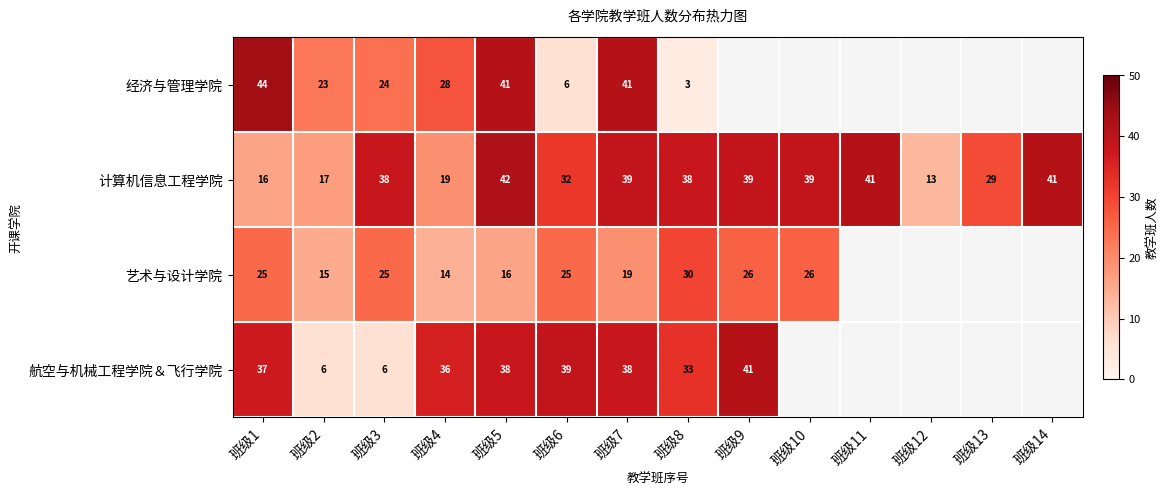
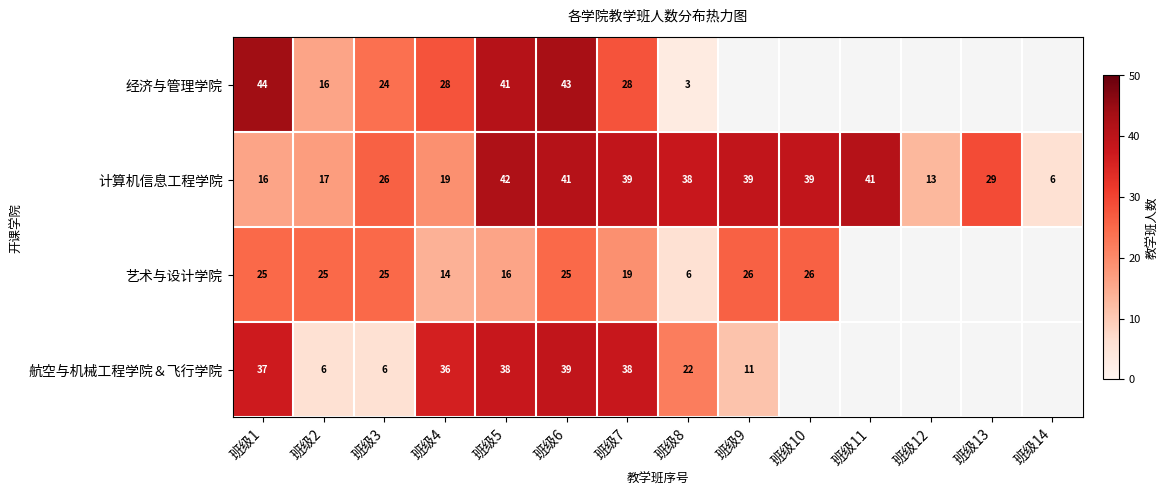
  {
    "经济与管理学院": {
      "班级1": 44,
-     "班级2": 23,
+     "班级2": 16,
      "班级3": 24,
      "班级4": 28,
      "班级5": 41,
-     "班级6": 6,
-     "班级7": 41,
+     "班级6": 43,
+     "班级7": 28,
      "班级8": 3
    },
    "计算机信息工程学院": {
      "班级1": 16,
      "班级2": 17,
-     "班级3": 38,
+     "班级3": 26,
      "班级4": 19,
      "班级5": 42,
-     "班级6": 32,
+     "班级6": 41,
      "班级7": 39,
      "班级8": 38,
      "班级9": 39,
      "班级10": 39,
      "班级11": 41,
      "班级12": 13,
      "班级13": 29,
-     "班级14": 41
+     "班级14": 6
    },
    "艺术与设计学院": {
      "班级1": 25,
-     "班级2": 15,
+     "班级2": 25,
      "班级3": 25,
      "班级4": 14,
      "班级5": 16,
      "班级6": 25,
      "班级7": 19,
-     "班级8": 30,
+     "班级8": 6,
      "班级9": 26,
      "班级10": 26
    },
    "航空与机械工程学院＆飞行学院": {
      "班级1": 37,
      "班级2": 6,
      "班级3": 6,
      "班级4": 36,
      "班级5": 38,
      "班级6": 39,
      "班级7": 38,
-     "班级8": 33,
-     "班级9": 41
+     "班级8": 22,
+     "班级9": 11
    }
  }
